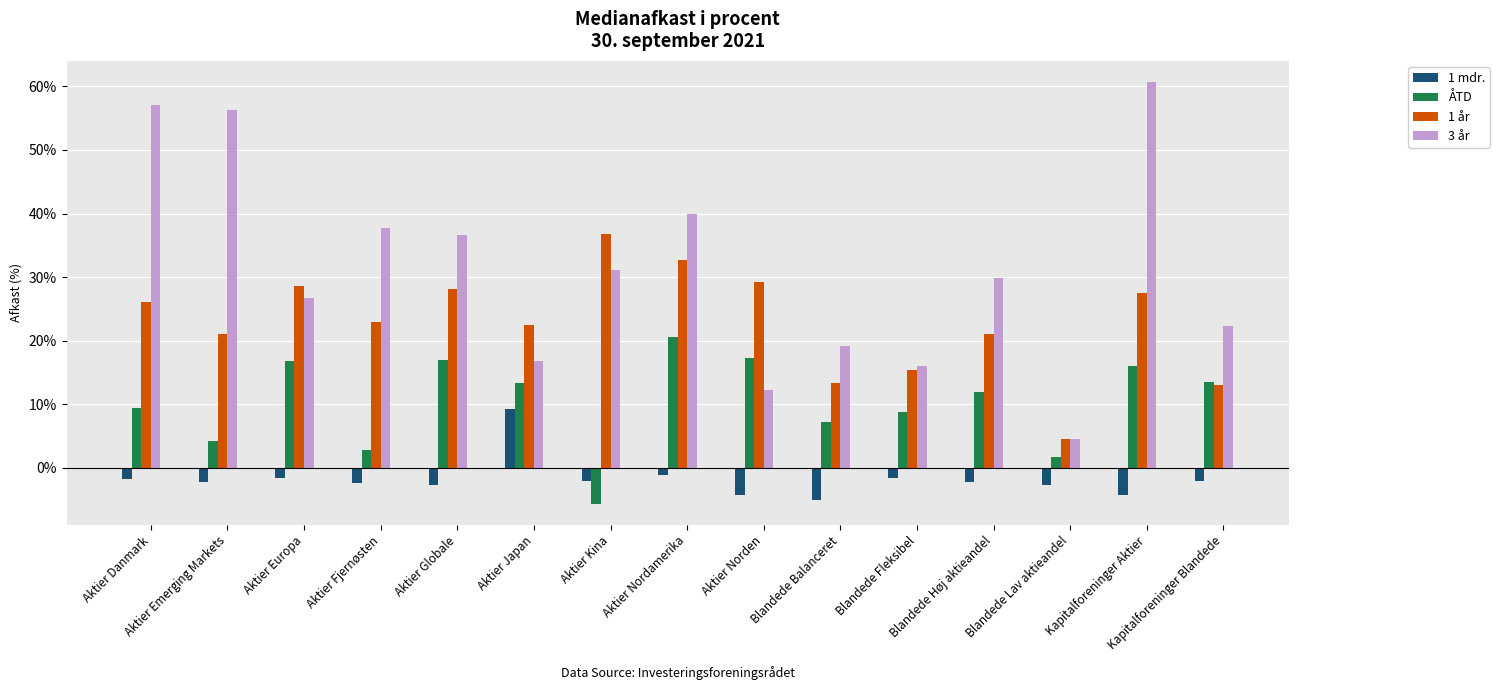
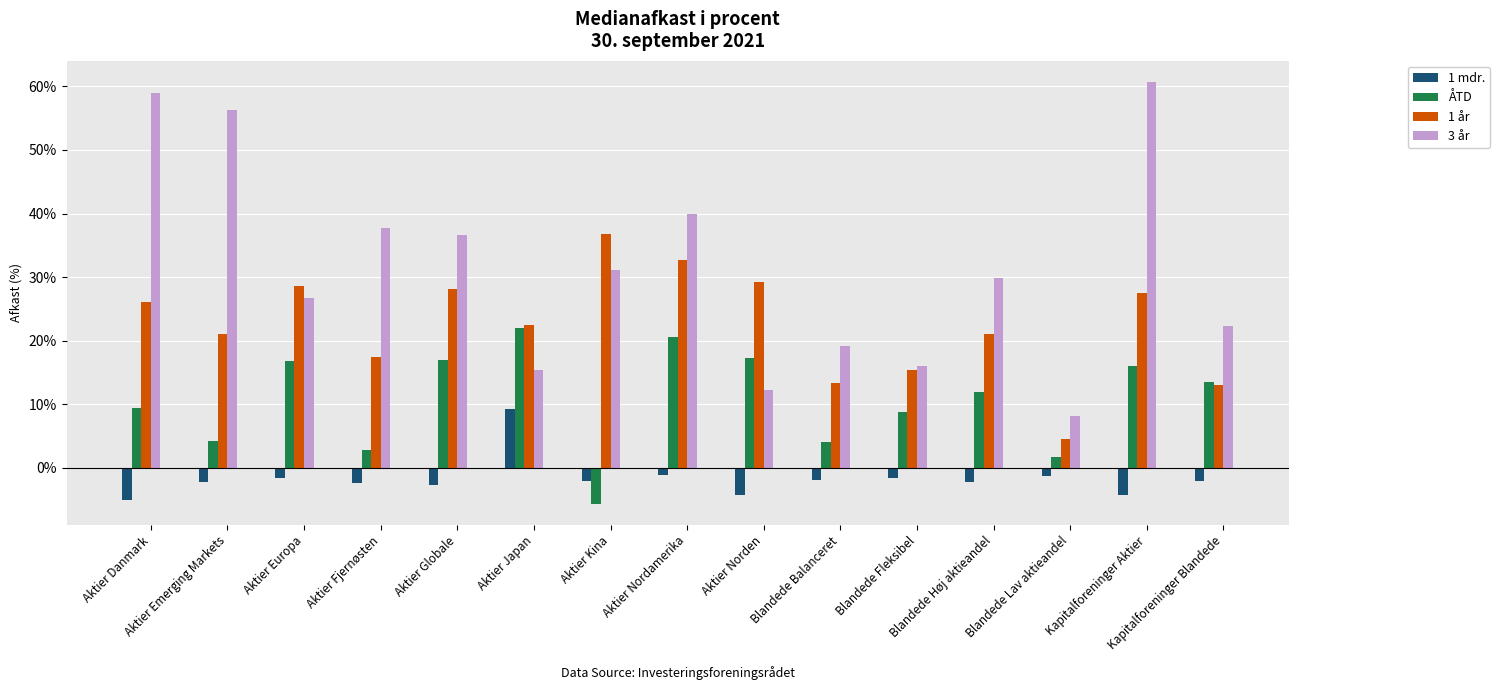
  {
    "1 mdr.": {
-     "Aktier Danmark": "-2%",
+     "Aktier Danmark": "-5%",
      "Aktier Emerging Markets": "-2%",
      "Aktier Europa": "-2%",
      "Aktier Fjernøsten": "-2%",
      "Aktier Globale": "-3%",
      "Aktier Japan": "9%",
      "Aktier Kina": "-2%",
      "Aktier Nordamerika": "-1%",
      "Aktier Norden": "-4%",
-     "Blandede Balanceret": "-5%",
+     "Blandede Balanceret": "-2%",
      "Blandede Fleksibel": "-2%",
      "Blandede Høj aktieandel": "-2%",
-     "Blandede Lav aktieandel": "-3%",
+     "Blandede Lav aktieandel": "-1%",
      "Kapitalforeninger Aktier": "-4%",
      "Kapitalforeninger Blandede": "-2%"
    },
    "ÅTD": {
      "Aktier Danmark": "9%",
      "Aktier Emerging Markets": "4%",
      "Aktier Europa": "17%",
      "Aktier Fjernøsten": "3%",
      "Aktier Globale": "17%",
-     "Aktier Japan": "13%",
+     "Aktier Japan": "22%",
      "Aktier Kina": "-6%",
      "Aktier Nordamerika": "21%",
      "Aktier Norden": "17%",
-     "Blandede Balanceret": "7%",
+     "Blandede Balanceret": "4%",
      "Blandede Fleksibel": "9%",
      "Blandede Høj aktieandel": "12%",
      "Blandede Lav aktieandel": "2%",
      "Kapitalforeninger Aktier": "16%",
      "Kapitalforeninger Blandede": "14%"
    },
    "1 år": {
      "Aktier Danmark": "26%",
      "Aktier Emerging Markets": "21%",
      "Aktier Europa": "29%",
-     "Aktier Fjernøsten": "23%",
+     "Aktier Fjernøsten": "17%",
      "Aktier Globale": "28%",
      "Aktier Japan": "23%",
      "Aktier Kina": "37%",
      "Aktier Nordamerika": "33%",
      "Aktier Norden": "29%",
      "Blandede Balanceret": "13%",
      "Blandede Fleksibel": "15%",
      "Blandede Høj aktieandel": "21%",
      "Blandede Lav aktieandel": "5%",
      "Kapitalforeninger Aktier": "28%",
      "Kapitalforeninger Blandede": "13%"
    },
    "3 år": {
-     "Aktier Danmark": "57%",
+     "Aktier Danmark": "59%",
      "Aktier Emerging Markets": "56%",
      "Aktier Europa": "27%",
      "Aktier Fjernøsten": "38%",
      "Aktier Globale": "37%",
-     "Aktier Japan": "17%",
+     "Aktier Japan": "15%",
      "Aktier Kina": "31%",
      "Aktier Nordamerika": "40%",
      "Aktier Norden": "12%",
      "Blandede Balanceret": "19%",
      "Blandede Fleksibel": "16%",
      "Blandede Høj aktieandel": "30%",
-     "Blandede Lav aktieandel": "5%",
+     "Blandede Lav aktieandel": "8%",
      "Kapitalforeninger Aktier": "61%",
      "Kapitalforeninger Blandede": "22%"
    }
  }
